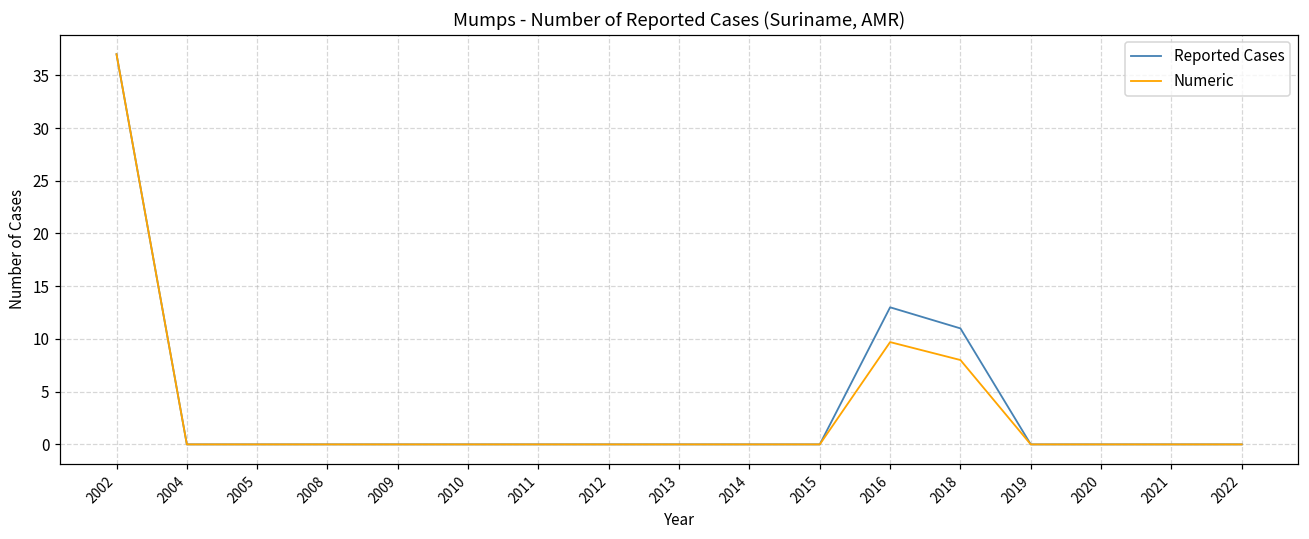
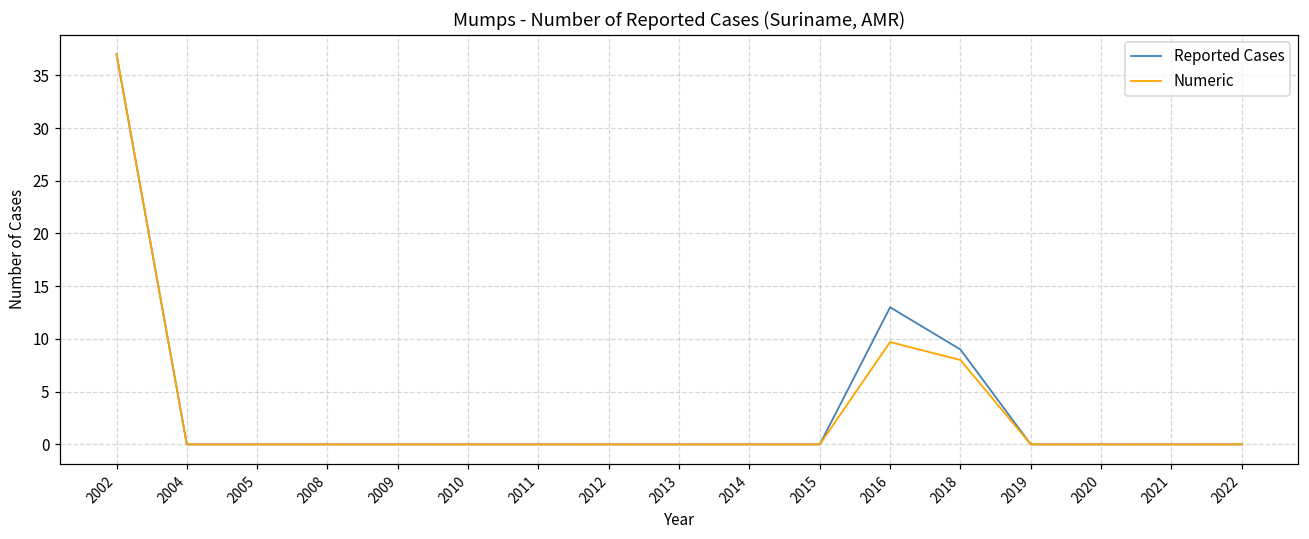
  {
    "Reported Cases": {
      "2016": 13,
-     "2018": 11
+     "2018": 9
    },
    "Numeric": {
      "2016": 10,
      "2018": 8
    }
  }
